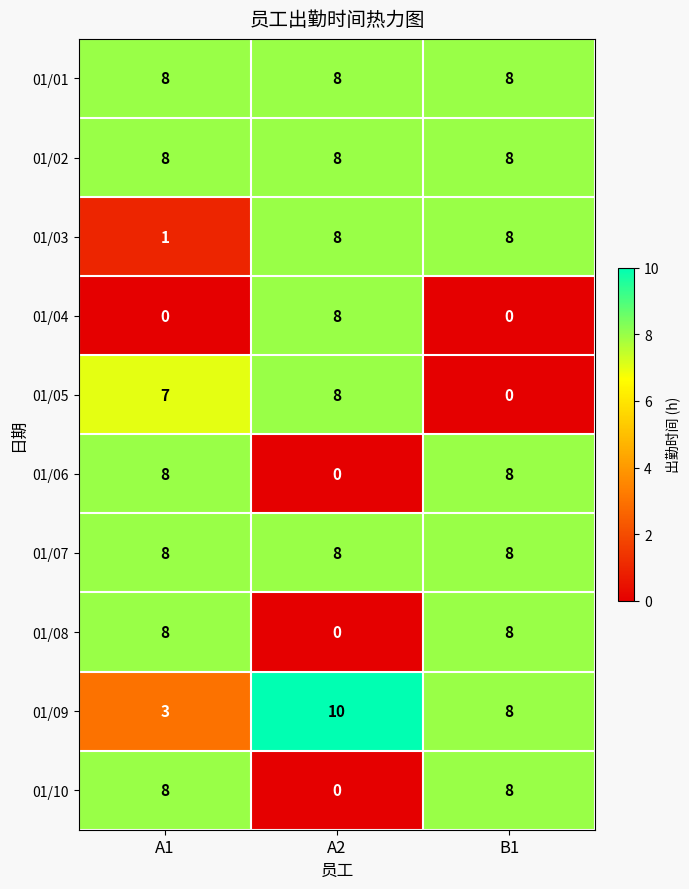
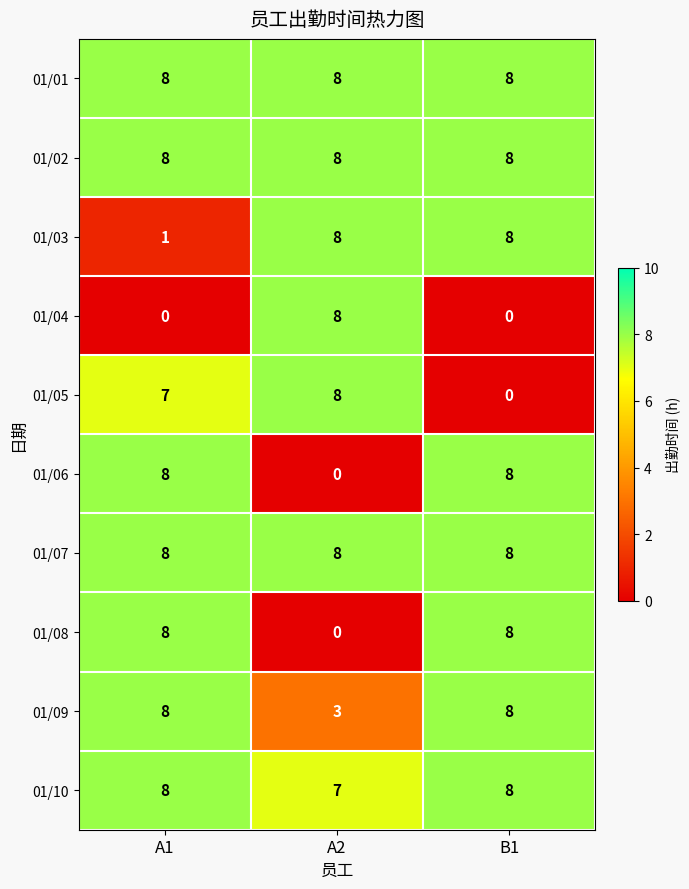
  {
    "01/01": {
      "A1": 8,
      "A2": 8,
      "B1": 8
    },
    "01/02": {
      "A1": 8,
      "A2": 8,
      "B1": 8
    },
    "01/03": {
      "A1": 1,
      "A2": 8,
      "B1": 8
    },
    "01/04": {
      "A1": 0,
      "A2": 8,
      "B1": 0
    },
    "01/05": {
      "A1": 7,
      "A2": 8,
      "B1": 0
    },
    "01/06": {
      "A1": 8,
      "A2": 0,
      "B1": 8
    },
    "01/07": {
      "A1": 8,
      "A2": 8,
      "B1": 8
    },
    "01/08": {
      "A1": 8,
      "A2": 0,
      "B1": 8
    },
    "01/09": {
-     "A1": 3,
-     "A2": 10,
+     "A1": 8,
+     "A2": 3,
      "B1": 8
    },
    "01/10": {
      "A1": 8,
-     "A2": 0,
+     "A2": 7,
      "B1": 8
    }
  }
